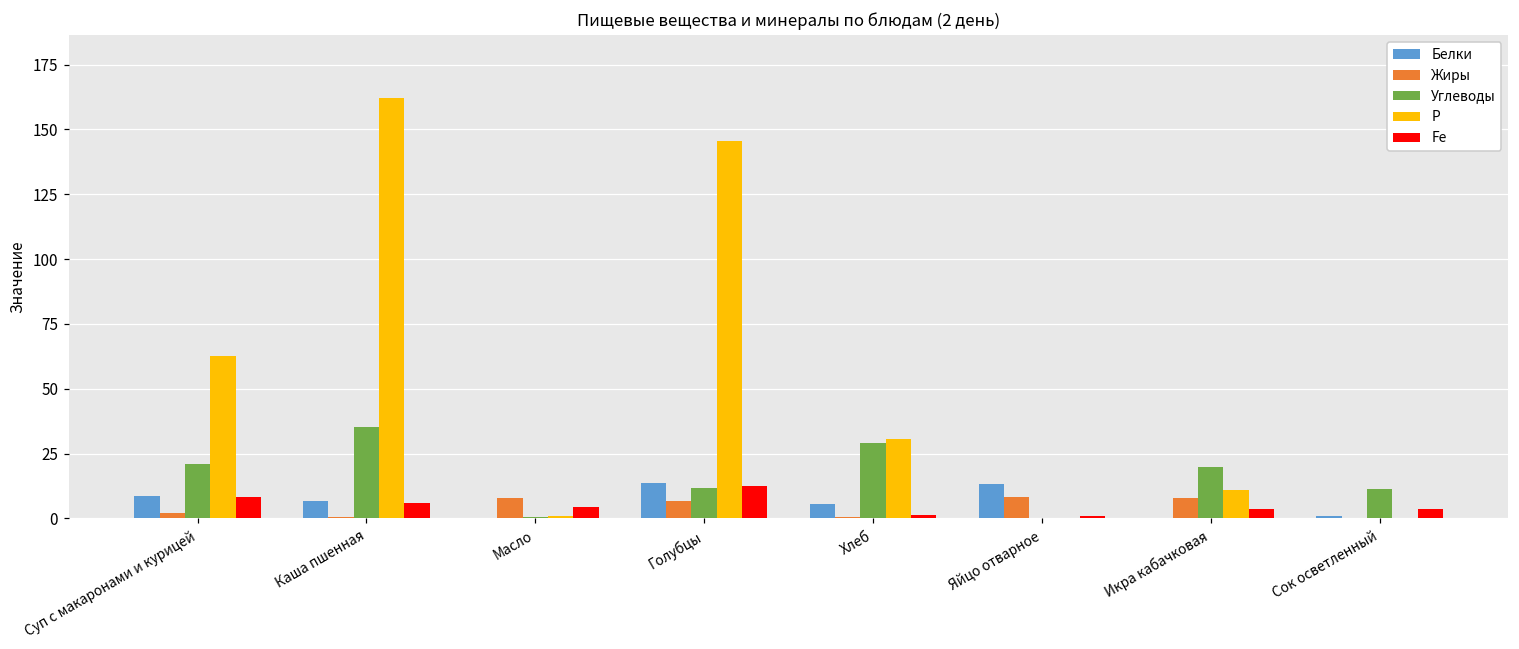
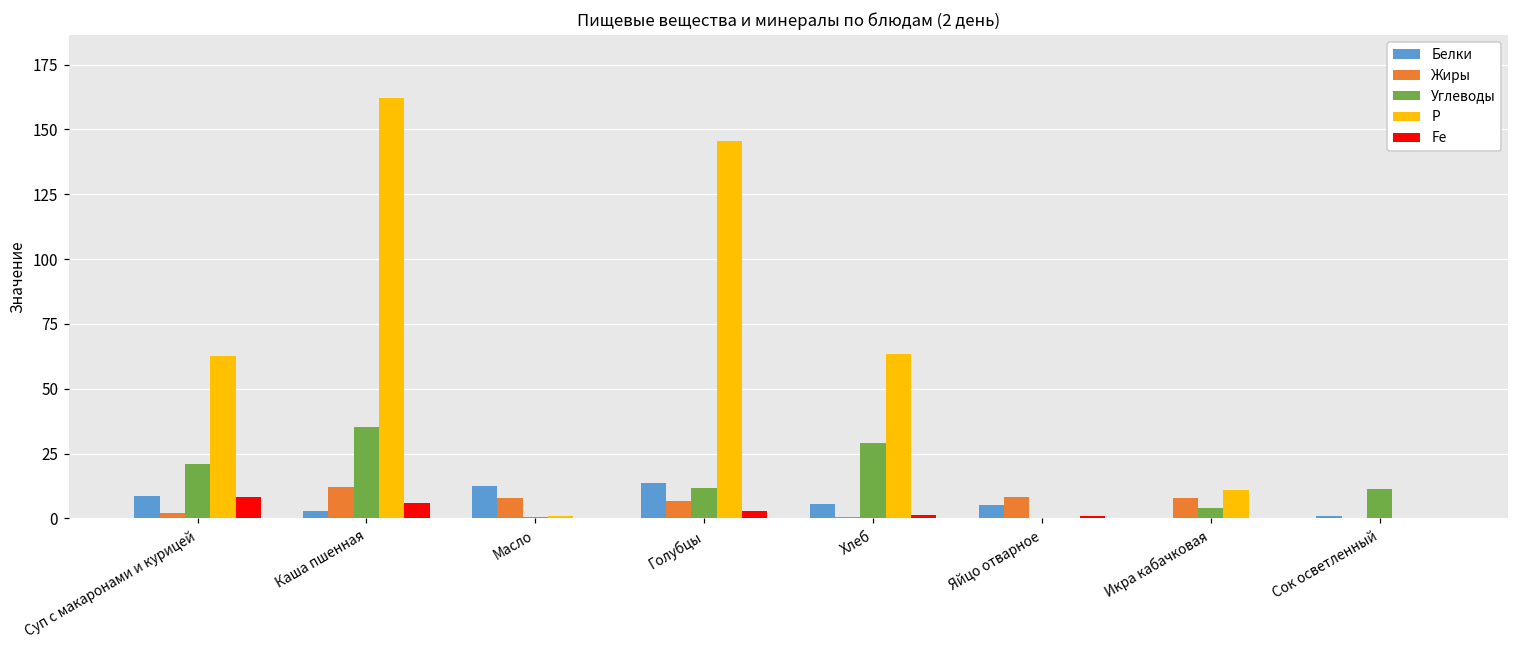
  {
    "Белки": {
      "Суп с макаронами и курицей": 9,
-     "Каша пшенная": 7,
-     "Масло": 0,
+     "Каша пшенная": 3,
+     "Масло": 13,
      "Голубцы": 14,
      "Хлеб": 6,
-     "Яйцо отварное": 13,
+     "Яйцо отварное": 5,
      "Икра кабачковая": 0
    },
    "Жиры": {
      "Суп с макаронами и курицей": 2,
-     "Каша пшенная": 0,
+     "Каша пшенная": 12,
      "Масло": 8,
      "Голубцы": 7,
      "Яйцо отварное": 8,
      "Икра кабачковая": 8,
      "Сок осветленный": 0
    },
    "Углеводы": {
      "Суп с макаронами и курицей": 21,
      "Каша пшенная": 35,
      "Голубцы": 12,
      "Хлеб": 29,
-     "Икра кабачковая": 20,
+     "Икра кабачковая": 4,
      "Сок осветленный": 11
    },
    "Р": {
      "Суп с макаронами и курицей": 63,
      "Каша пшенная": 162,
      "Голубцы": 146,
-     "Хлеб": 31,
+     "Хлеб": 63,
      "Яйцо отварное": 0,
      "Икра кабачковая": 11,
      "Сок осветленный": 0
    },
    "Fe": {
      "Суп с макаронами и курицей": 8,
      "Каша пшенная": 6,
-     "Масло": 4,
-     "Голубцы": 13,
+     "Масло": 0,
+     "Голубцы": 3,
      "Хлеб": 1,
-     "Икра кабачковая": 4,
-     "Сок осветленный": 4
+     "Икра кабачковая": 0,
+     "Сок осветленный": 0
    }
  }
